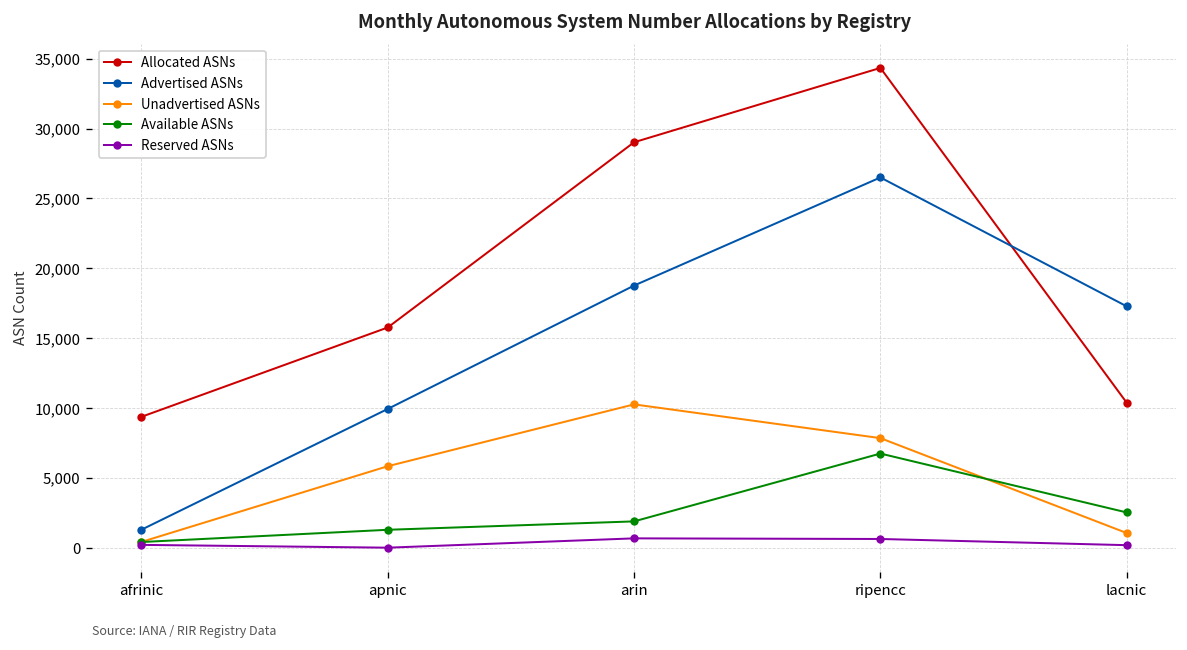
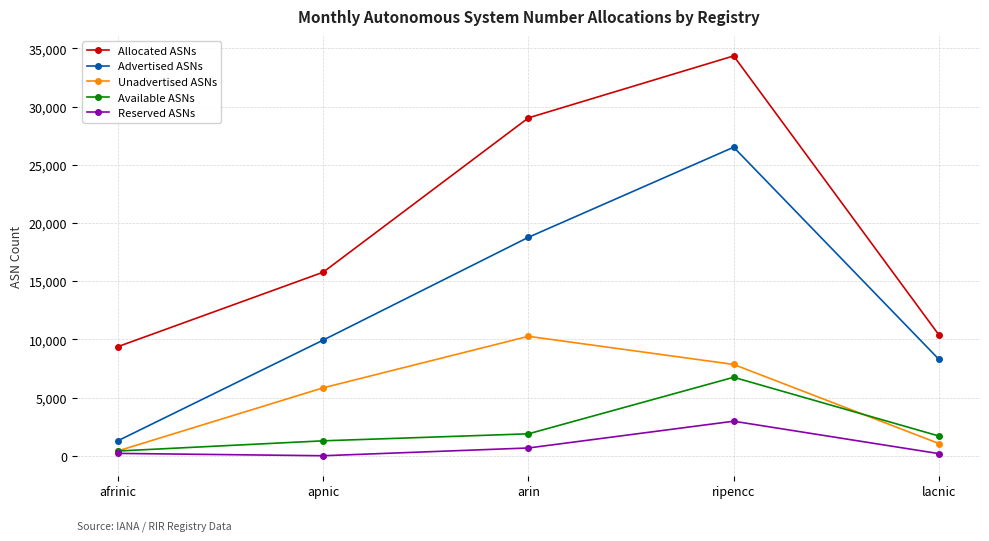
  {
    "Allocated ASNs": {
      "afrinic": "9,400",
      "apnic": "15,800",
      "arin": "29,000",
      "ripencc": "34,300",
      "lacnic": "10,400"
    },
    "Advertised ASNs": {
      "afrinic": "1,300",
      "apnic": "9,900",
      "arin": "18,800",
      "ripencc": "26,500",
-     "lacnic": "17,300"
+     "lacnic": "8,300"
    },
    "Unadvertised ASNs": {
      "apnic": "5,800",
      "arin": "10,300",
      "ripencc": "7,800",
      "lacnic": "1,000"
    },
    "Available ASNs": {
      "apnic": "1,300",
      "arin": "1,900",
      "ripencc": "6,700",
-     "lacnic": "2,500"
+     "lacnic": "1,700"
    },
    "Reserved ASNs": {
      "apnic": "0",
      "arin": "700",
-     "ripencc": "600",
+     "ripencc": "3,000",
      "lacnic": "200"
    }
  }
